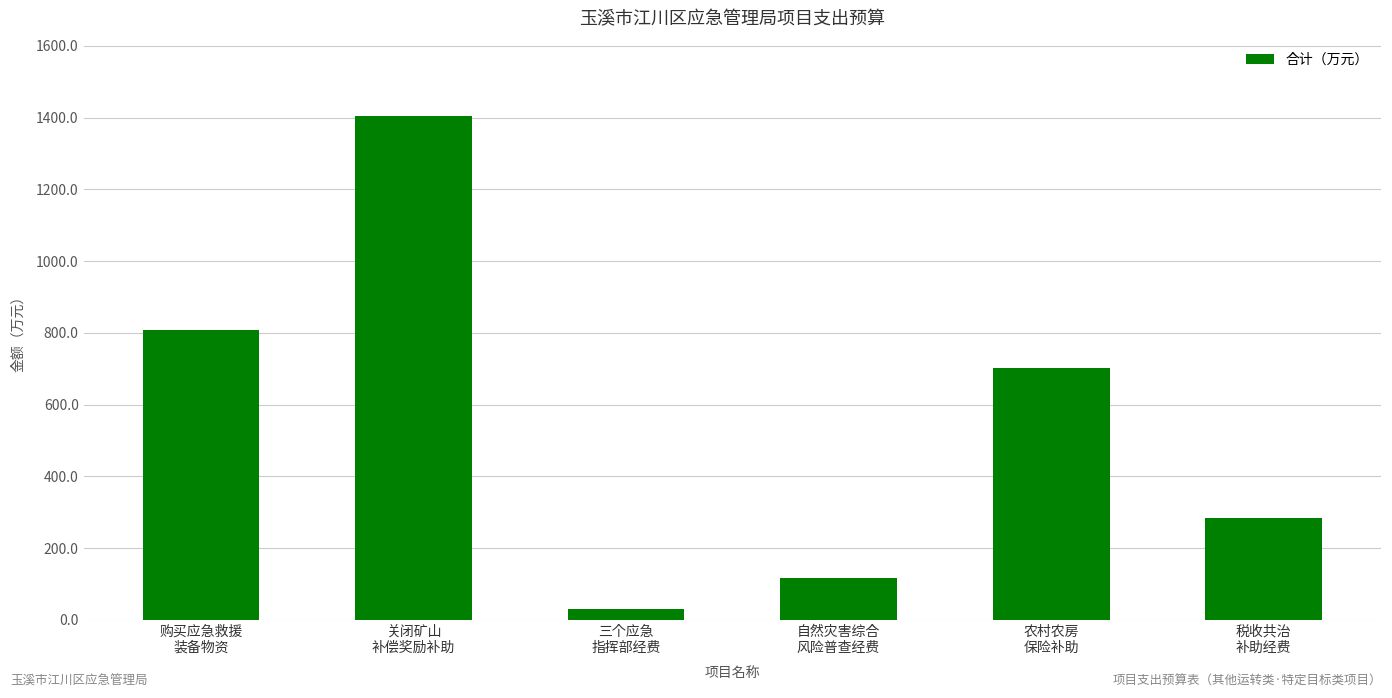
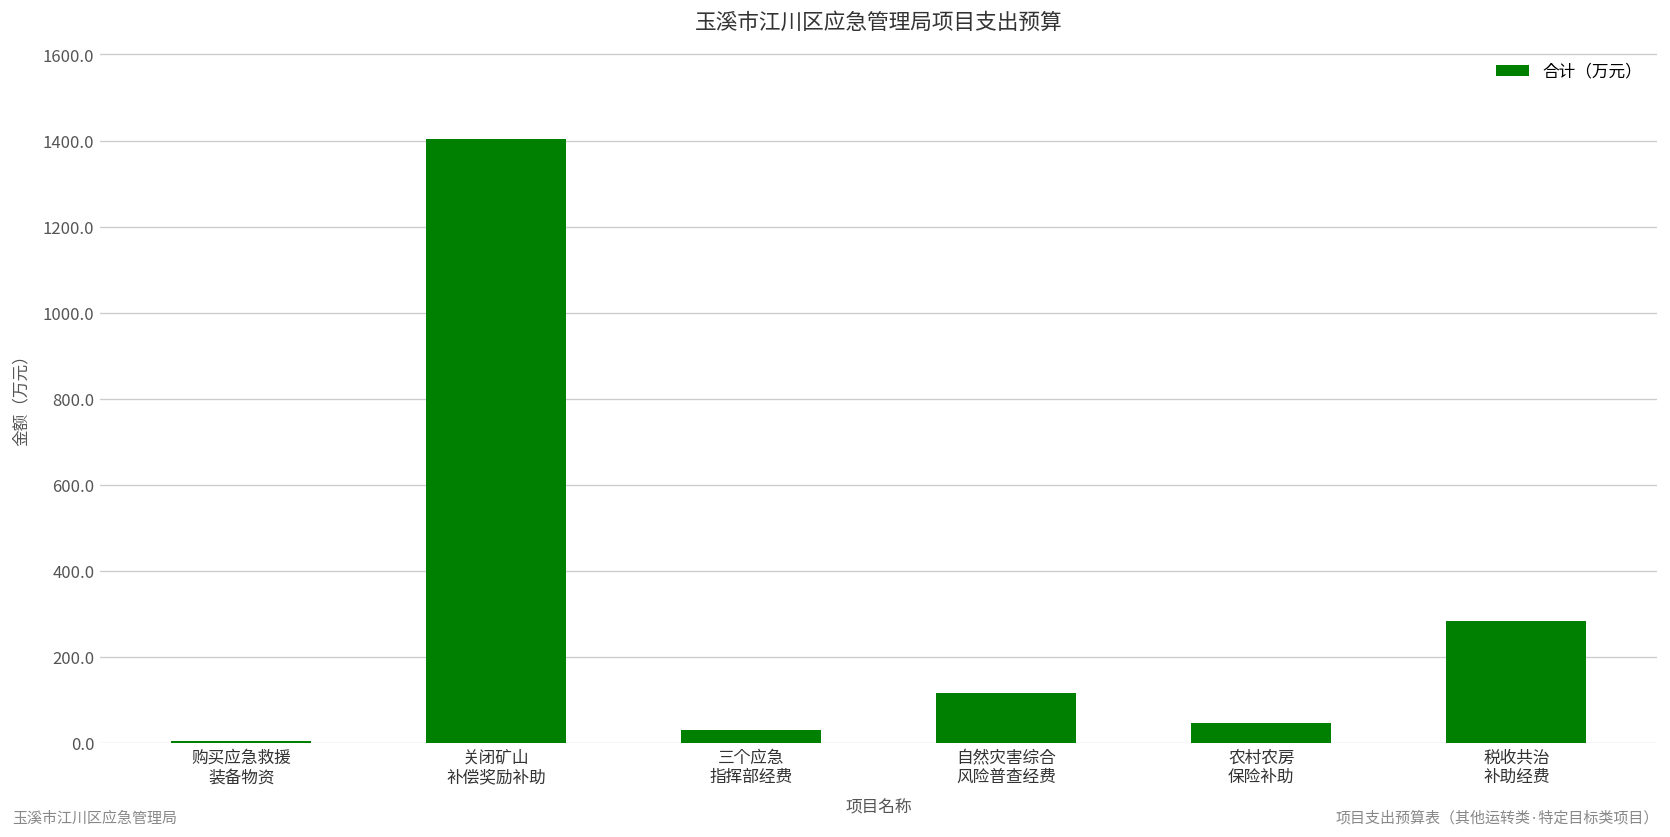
  {
-   "购买应急救援 装备物资": 810,
+   "购买应急救援 装备物资": 10,
    "关闭矿山 补偿奖励补助": 1400,
    "三个应急 指挥部经费": 30,
    "自然灾害综合 风险普查经费": 120,
-   "农村农房 保险补助": 700,
+   "农村农房 保险补助": 50,
    "税收共治 补助经费": 280
  }
